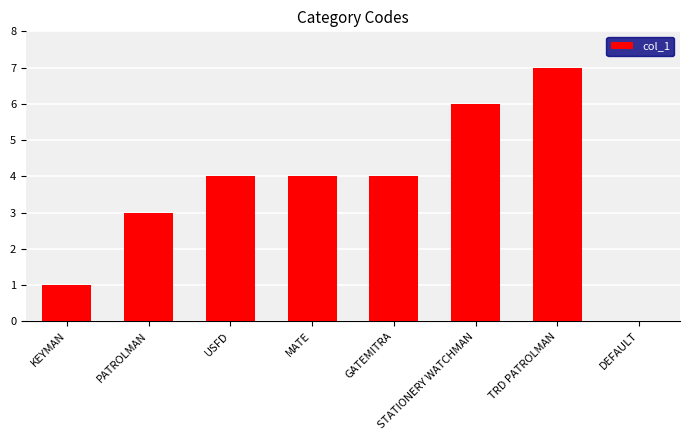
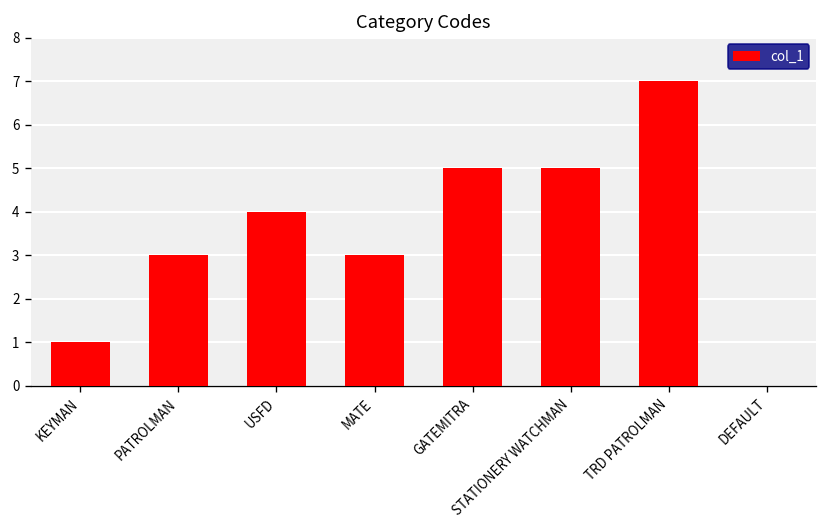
  {
    "KEYMAN": 1,
    "PATROLMAN": 3,
    "USFD": 4,
-   "MATE": 4,
-   "GATEMITRA": 4,
-   "STATIONERY WATCHMAN": 6,
+   "MATE": 3,
+   "GATEMITRA": 5,
+   "STATIONERY WATCHMAN": 5,
    "TRD PATROLMAN": 7,
    "DEFAULT": 0
  }
